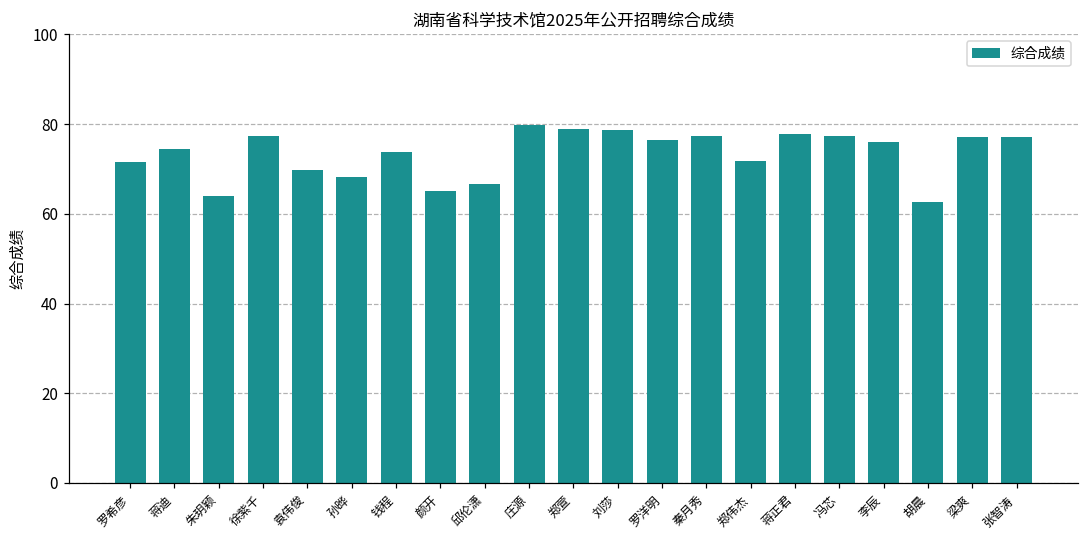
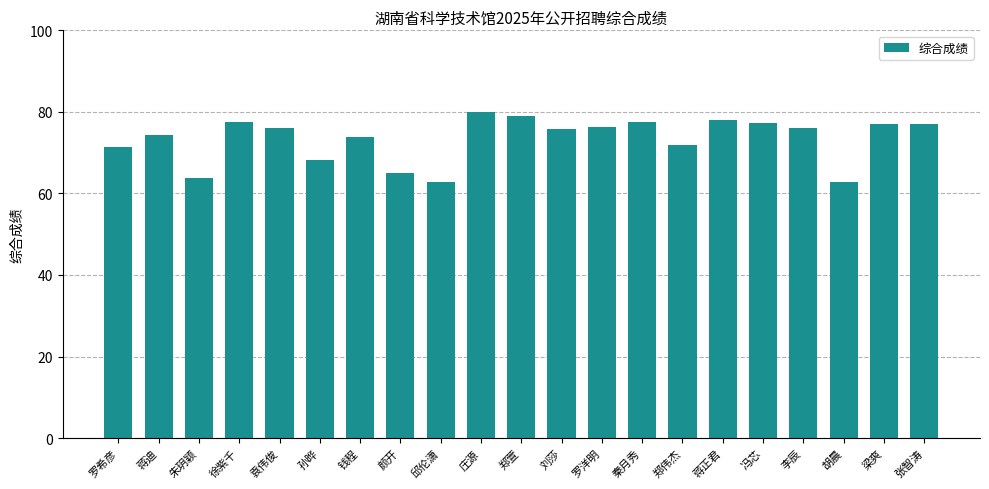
  {
    "罗希彦": 72,
    "蒋迪": 74,
    "朱玥颖": 64,
    "徐紫千": 77,
-   "袁伟俊": 70,
+   "袁伟俊": 76,
    "孙晔": 68,
    "钱程": 74,
    "颜开": 65,
-   "邱伦潇": 67,
+   "邱伦潇": 63,
    "庄源": 80,
    "郑萱": 79,
-   "刘莎": 79,
+   "刘莎": 76,
    "罗洋明": 76,
    "秦月秀": 77,
    "郑伟杰": 72,
    "蒋正君": 78,
    "冯芯": 77,
    "李辰": 76,
    "胡晨": 63,
    "梁爽": 77,
    "张智涛": 77
  }
